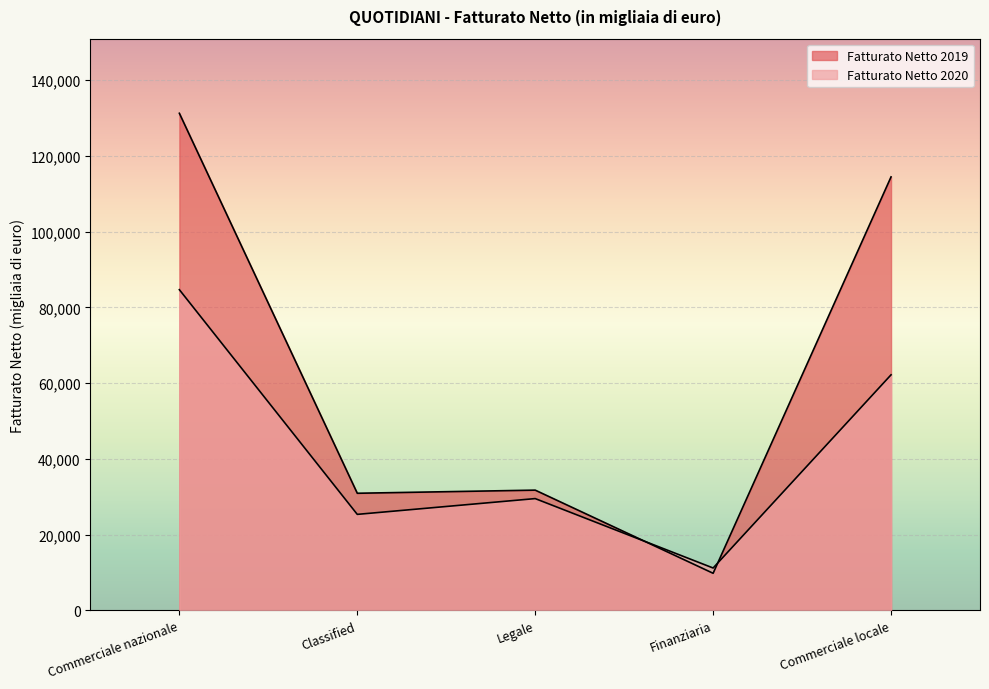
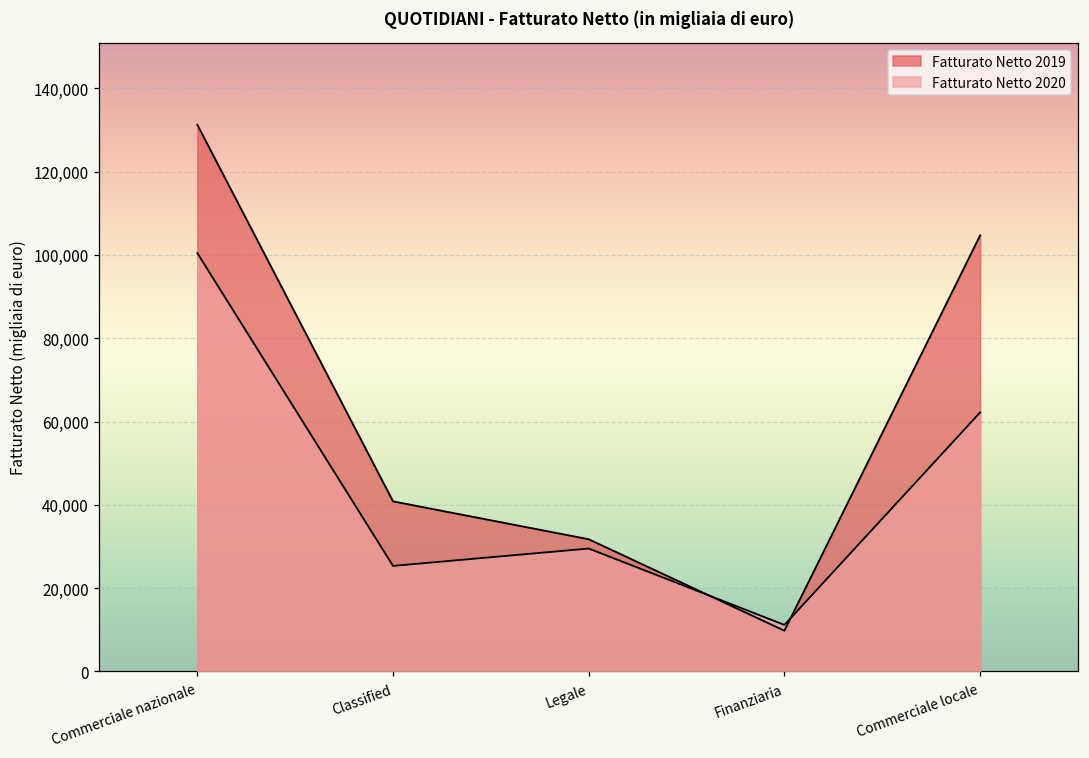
  {
    "Fatturato Netto 2019": {
      "Commerciale nazionale": "131,000",
-     "Classified": "31,000",
+     "Classified": "41,000",
      "Legale": "32,000",
      "Finanziaria": "10,000",
-     "Commerciale locale": "114,000"
+     "Commerciale locale": "105,000"
    },
    "Fatturato Netto 2020": {
-     "Commerciale nazionale": "85,000",
+     "Commerciale nazionale": "100,000",
      "Classified": "25,000",
      "Legale": "30,000",
      "Finanziaria": "11,000",
      "Commerciale locale": "62,000"
    }
  }
